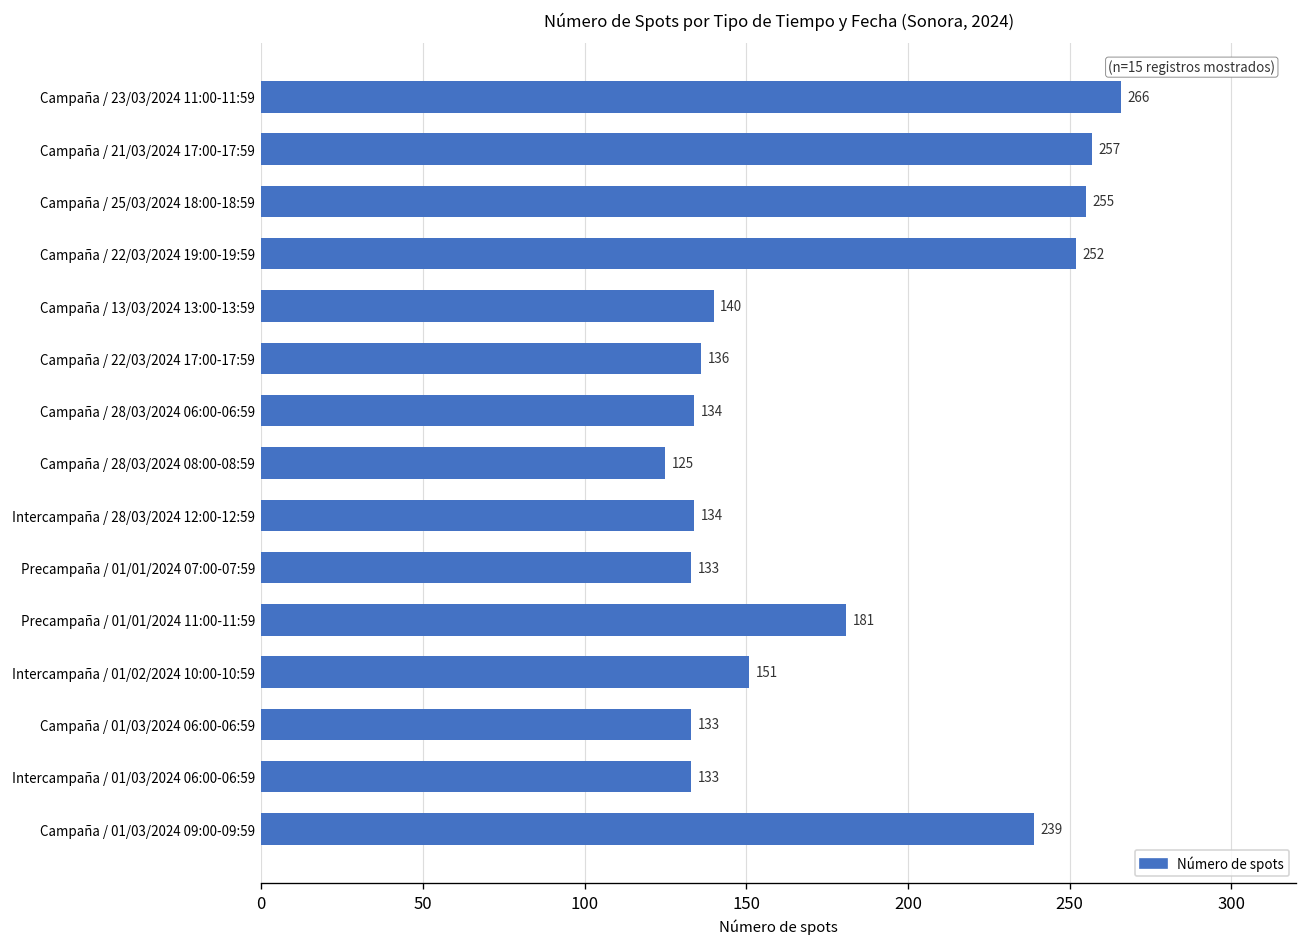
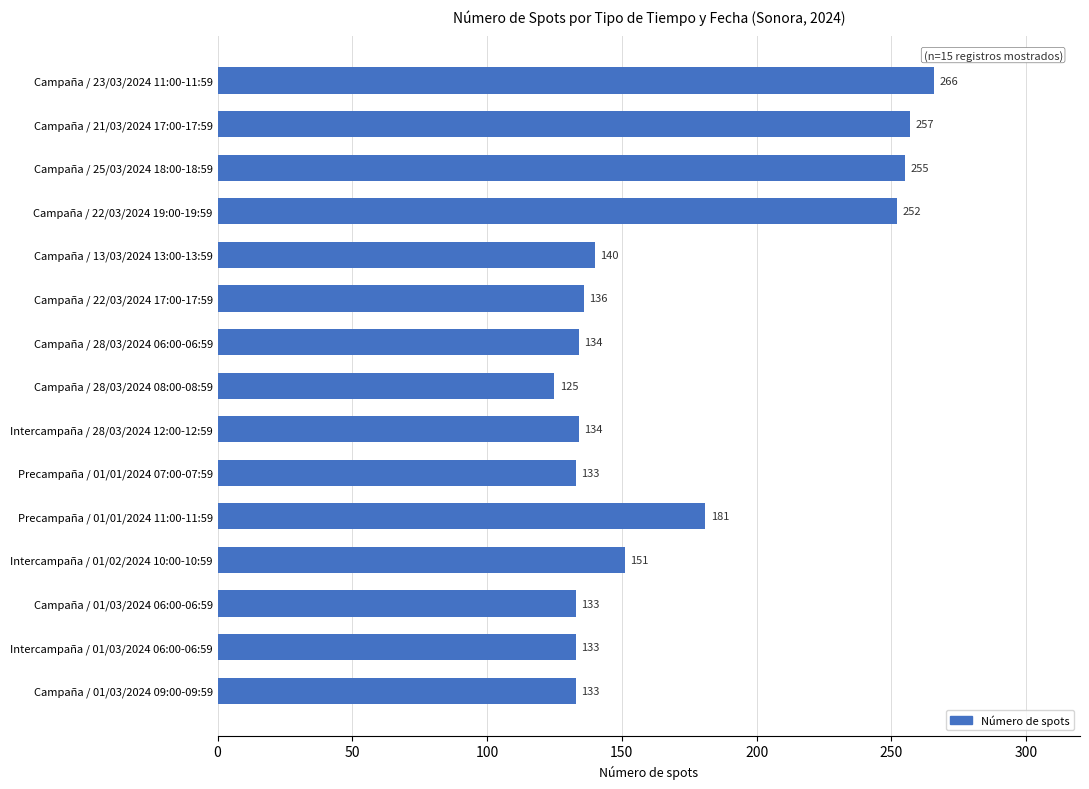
  {
    "Campaña / 23/03/2024 11:00-11:59": 266,
    "Campaña / 21/03/2024 17:00-17:59": 257,
    "Campaña / 25/03/2024 18:00-18:59": 255,
    "Campaña / 22/03/2024 19:00-19:59": 252,
    "Campaña / 13/03/2024 13:00-13:59": 140,
    "Campaña / 22/03/2024 17:00-17:59": 136,
    "Campaña / 28/03/2024 06:00-06:59": 134,
    "Campaña / 28/03/2024 08:00-08:59": 125,
    "Intercampaña / 28/03/2024 12:00-12:59": 134,
    "Precampaña / 01/01/2024 07:00-07:59": 133,
    "Precampaña / 01/01/2024 11:00-11:59": 181,
    "Intercampaña / 01/02/2024 10:00-10:59": 151,
    "Campaña / 01/03/2024 06:00-06:59": 133,
    "Intercampaña / 01/03/2024 06:00-06:59": 133,
-   "Campaña / 01/03/2024 09:00-09:59": 239
+   "Campaña / 01/03/2024 09:00-09:59": 133
  }
